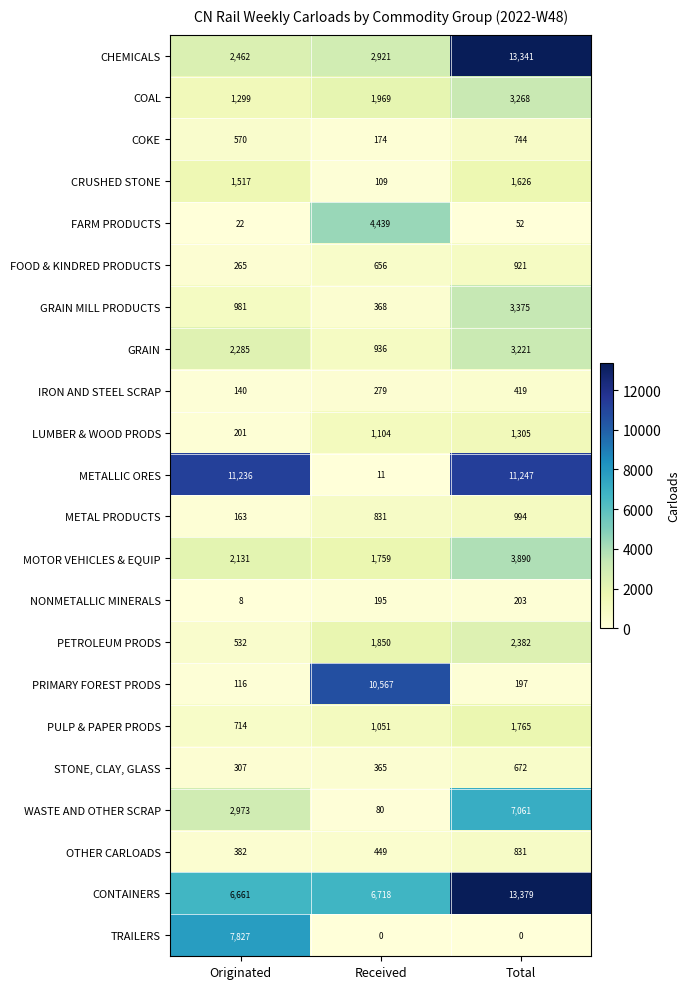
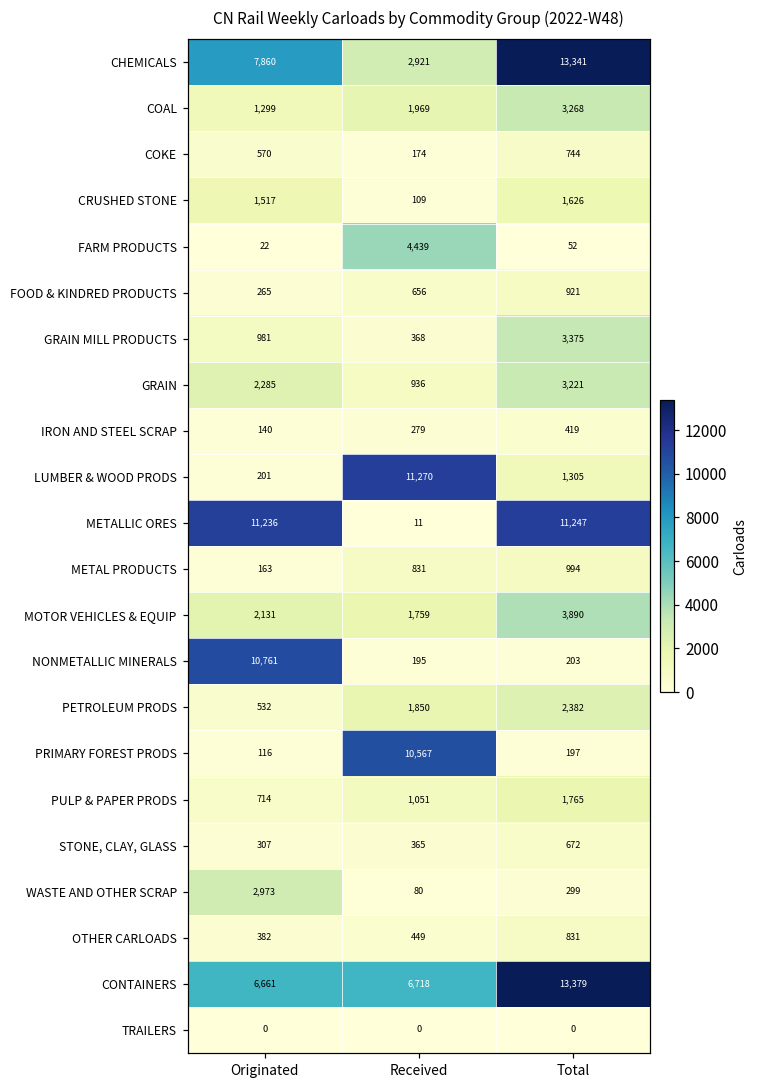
  {
    "CHEMICALS": {
-     "Originated": "2,462",
+     "Originated": "7,860",
      "Received": "2,921",
      "Total": "13,341"
    },
    "COAL": {
      "Originated": "1,299",
      "Received": "1,969",
      "Total": "3,268"
    },
    "COKE": {
      "Originated": "570",
      "Received": "174",
      "Total": "744"
    },
    "CRUSHED STONE": {
      "Originated": "1,517",
      "Received": "109",
      "Total": "1,626"
    },
    "FARM PRODUCTS": {
      "Originated": "22",
      "Received": "4,439",
      "Total": "52"
    },
    "FOOD & KINDRED PRODUCTS": {
      "Originated": "265",
      "Received": "656",
      "Total": "921"
    },
    "GRAIN MILL PRODUCTS": {
      "Originated": "981",
      "Received": "368",
      "Total": "3,375"
    },
    "GRAIN": {
      "Originated": "2,285",
      "Received": "936",
      "Total": "3,221"
    },
    "IRON AND STEEL SCRAP": {
      "Originated": "140",
      "Received": "279",
      "Total": "419"
    },
    "LUMBER & WOOD PRODS": {
      "Originated": "201",
-     "Received": "1,104",
+     "Received": "11,270",
      "Total": "1,305"
    },
    "METALLIC ORES": {
      "Originated": "11,236",
      "Received": "11",
      "Total": "11,247"
    },
    "METAL PRODUCTS": {
      "Originated": "163",
      "Received": "831",
      "Total": "994"
    },
    "MOTOR VEHICLES & EQUIP": {
      "Originated": "2,131",
      "Received": "1,759",
      "Total": "3,890"
    },
    "NONMETALLIC MINERALS": {
-     "Originated": "8",
+     "Originated": "10,761",
      "Received": "195",
      "Total": "203"
    },
    "PETROLEUM PRODS": {
      "Originated": "532",
      "Received": "1,850",
      "Total": "2,382"
    },
    "PRIMARY FOREST PRODS": {
      "Originated": "116",
      "Received": "10,567",
      "Total": "197"
    },
    "PULP & PAPER PRODS": {
      "Originated": "714",
      "Received": "1,051",
      "Total": "1,765"
    },
    "STONE, CLAY, GLASS": {
      "Originated": "307",
      "Received": "365",
      "Total": "672"
    },
    "WASTE AND OTHER SCRAP": {
      "Originated": "2,973",
      "Received": "80",
-     "Total": "7,061"
+     "Total": "299"
    },
    "OTHER CARLOADS": {
      "Originated": "382",
      "Received": "449",
      "Total": "831"
    },
    "CONTAINERS": {
      "Originated": "6,661",
      "Received": "6,718",
      "Total": "13,379"
    },
    "TRAILERS": {
-     "Originated": "7,827",
+     "Originated": "0",
      "Received": "0",
      "Total": "0"
    }
  }
